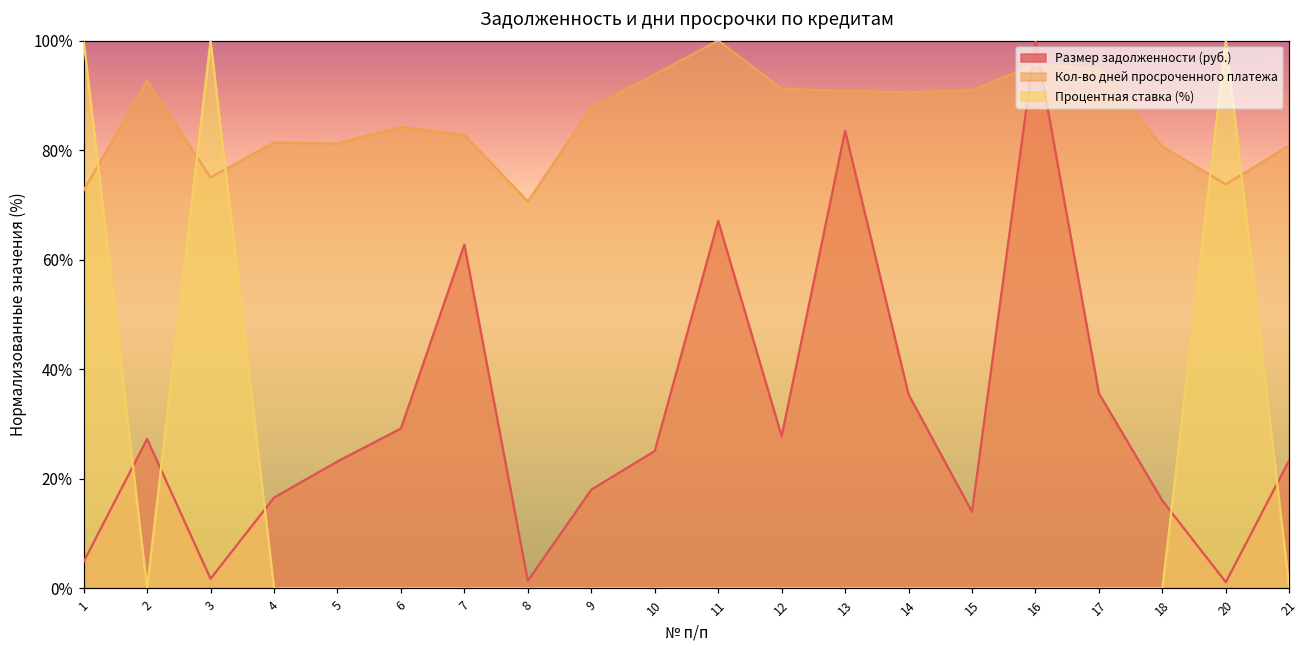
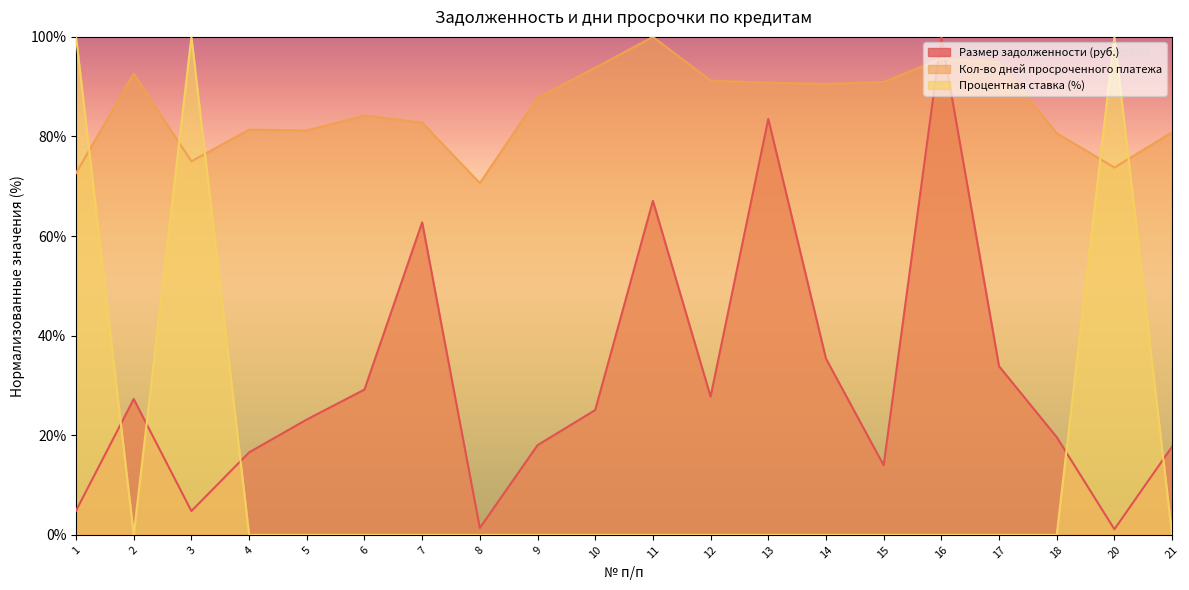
  {
    "Размер задолженности (руб.)": {
      "1": "5%",
      "2": "27%",
-     "3": "2%",
+     "3": "5%",
      "4": "17%",
      "5": "23%",
      "6": "29%",
      "7": "63%",
      "8": "1%",
      "9": "18%",
      "10": "25%",
      "11": "67%",
      "12": "28%",
      "13": "84%",
      "14": "35%",
      "15": "14%",
      "16": "100%",
-     "17": "36%",
-     "18": "16%",
+     "17": "34%",
+     "18": "20%",
      "20": "1%",
-     "21": "23%"
+     "21": "18%"
    }
  }
